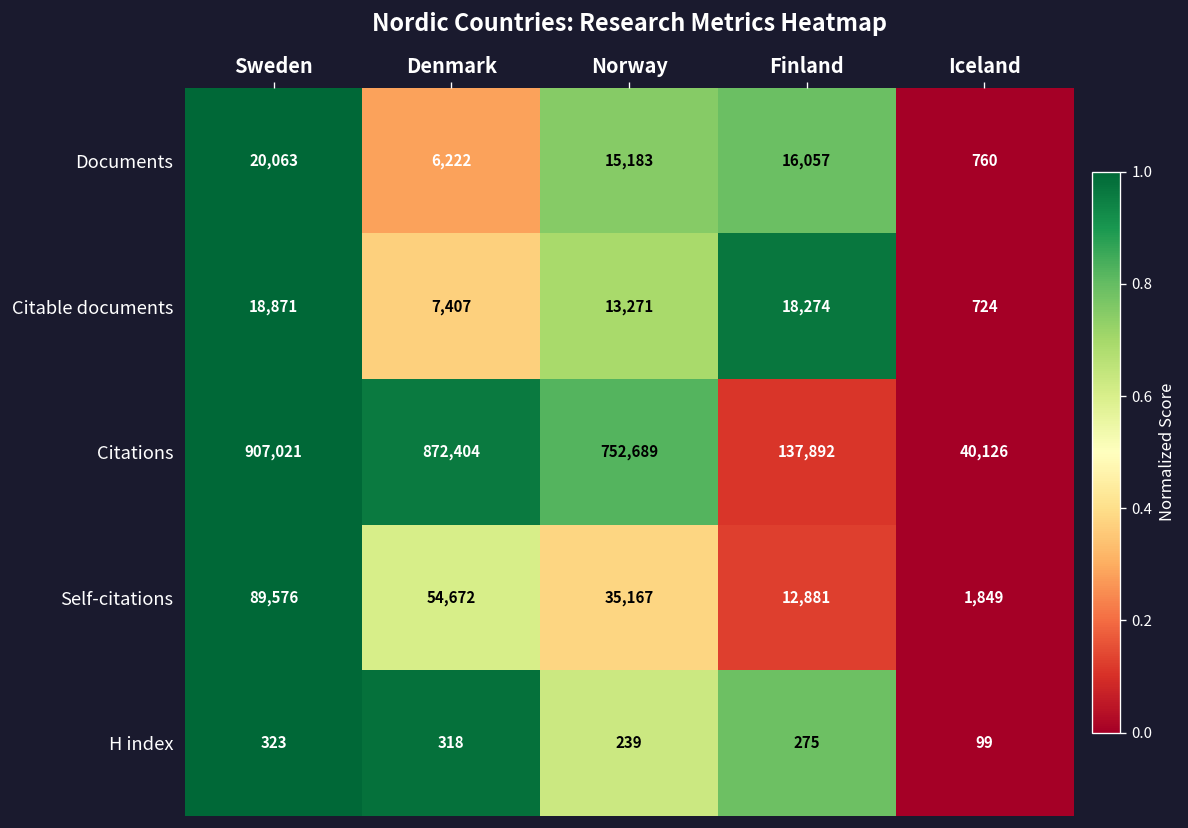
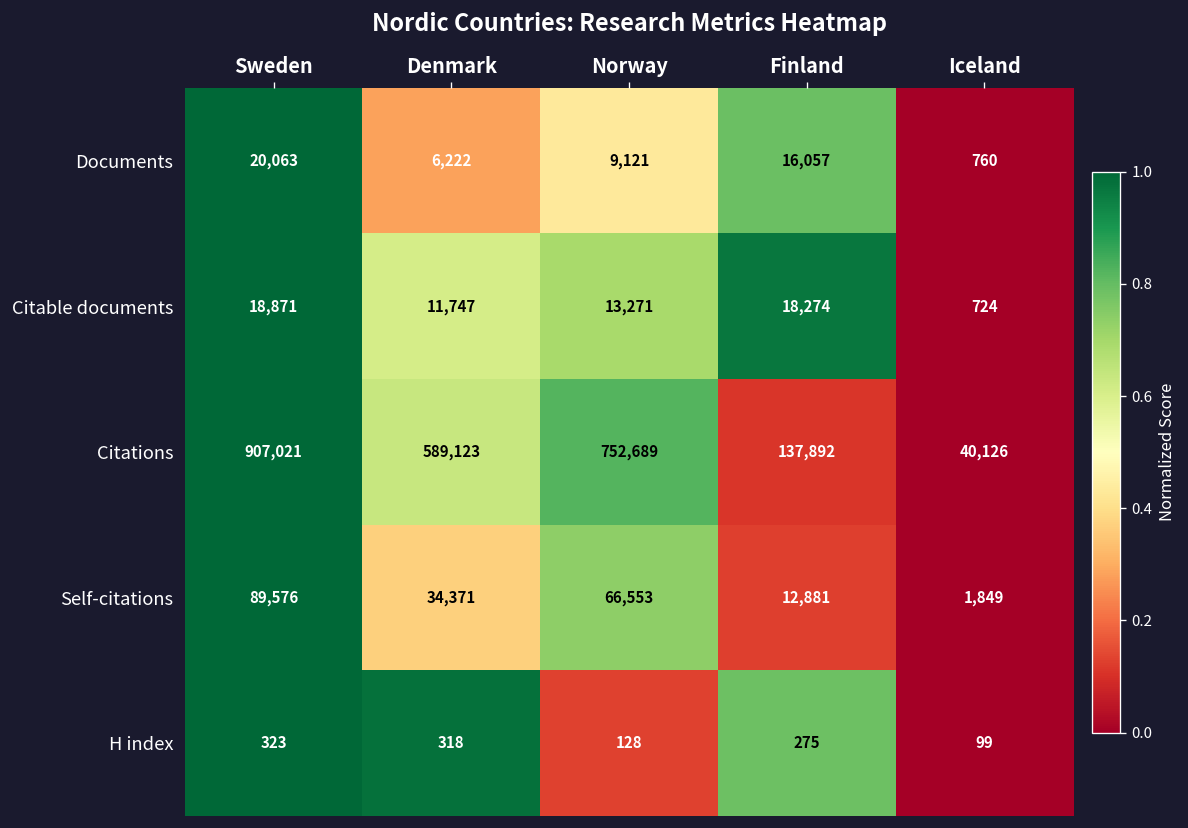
  {
    "Documents": {
      "Sweden": "20,063",
      "Denmark": "6,222",
-     "Norway": "15,183",
+     "Norway": "9,121",
      "Finland": "16,057",
      "Iceland": "760"
    },
    "Citable documents": {
      "Sweden": "18,871",
-     "Denmark": "7,407",
+     "Denmark": "11,747",
      "Norway": "13,271",
      "Finland": "18,274",
      "Iceland": "724"
    },
    "Citations": {
      "Sweden": "907,021",
-     "Denmark": "872,404",
+     "Denmark": "589,123",
      "Norway": "752,689",
      "Finland": "137,892",
      "Iceland": "40,126"
    },
    "Self-citations": {
      "Sweden": "89,576",
-     "Denmark": "54,672",
-     "Norway": "35,167",
+     "Denmark": "34,371",
+     "Norway": "66,553",
      "Finland": "12,881",
      "Iceland": "1,849"
    },
    "H index": {
      "Sweden": "323",
      "Denmark": "318",
-     "Norway": "239",
+     "Norway": "128",
      "Finland": "275",
      "Iceland": "99"
    }
  }
